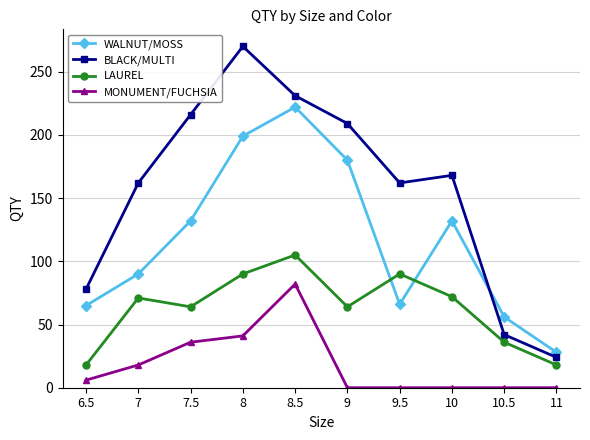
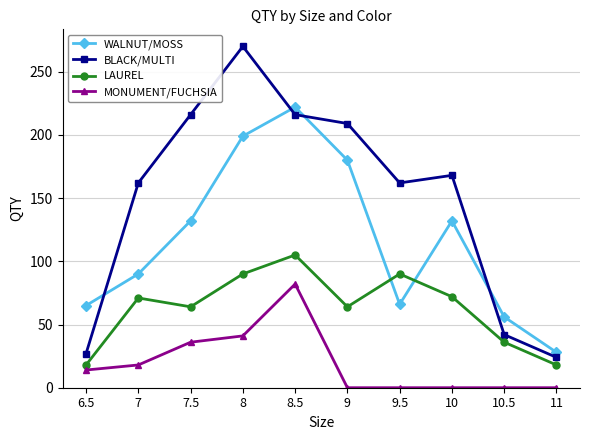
  {
    "WALNUT/MOSS": {
      "6.5": 65,
      "7": 90,
      "7.5": 132,
      "8": 199,
      "8.5": 222,
      "9": 180,
      "9.5": 66,
      "10": 132,
      "10.5": 56,
      "11": 28
    },
    "BLACK/MULTI": {
-     "6.5": 78,
+     "6.5": 27,
      "7": 162,
      "7.5": 216,
      "8": 270,
-     "8.5": 231,
+     "8.5": 216,
      "9": 209,
      "9.5": 162,
      "10": 168,
      "10.5": 42,
      "11": 24
    },
    "LAUREL": {
      "6.5": 18,
      "7": 71,
      "7.5": 64,
      "8": 90,
      "8.5": 105,
      "9": 64,
      "9.5": 90,
      "10": 72,
      "10.5": 36,
      "11": 18
    },
    "MONUMENT/FUCHSIA": {
-     "6.5": 6,
+     "6.5": 14,
      "7": 18,
      "7.5": 36,
      "8": 41,
      "8.5": 82,
      "9": 0,
      "9.5": 0,
      "10": 0,
      "10.5": 0,
      "11": 0
    }
  }
